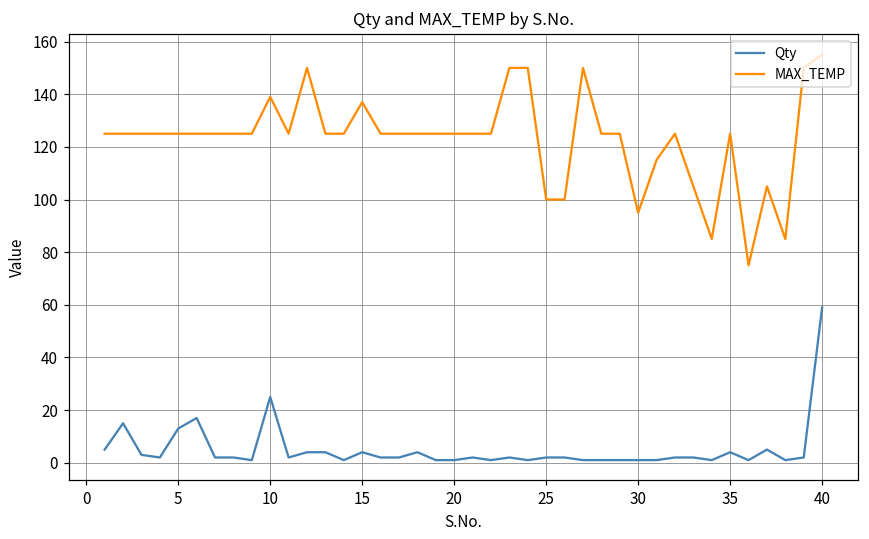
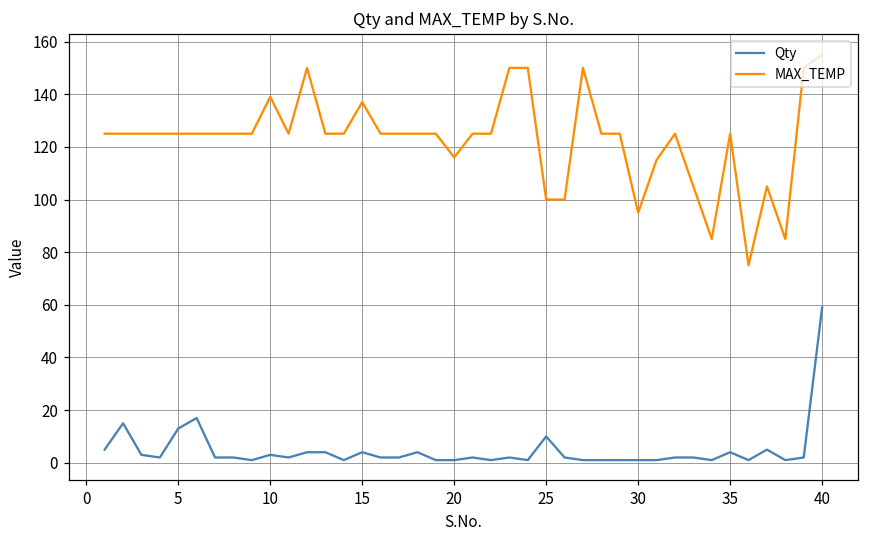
  {
    "Qty": {
      "5": 13,
-     "10": 25,
+     "10": 3,
      "15": 4,
      "20": 1,
-     "25": 2,
+     "25": 10,
      "30": 1,
      "35": 4,
      "40": 59
    },
    "MAX_TEMP": {
      "5": 125,
      "10": 139,
      "15": 137,
-     "20": 125,
+     "20": 116,
      "25": 100,
      "30": 95,
      "35": 125
    }
  }
